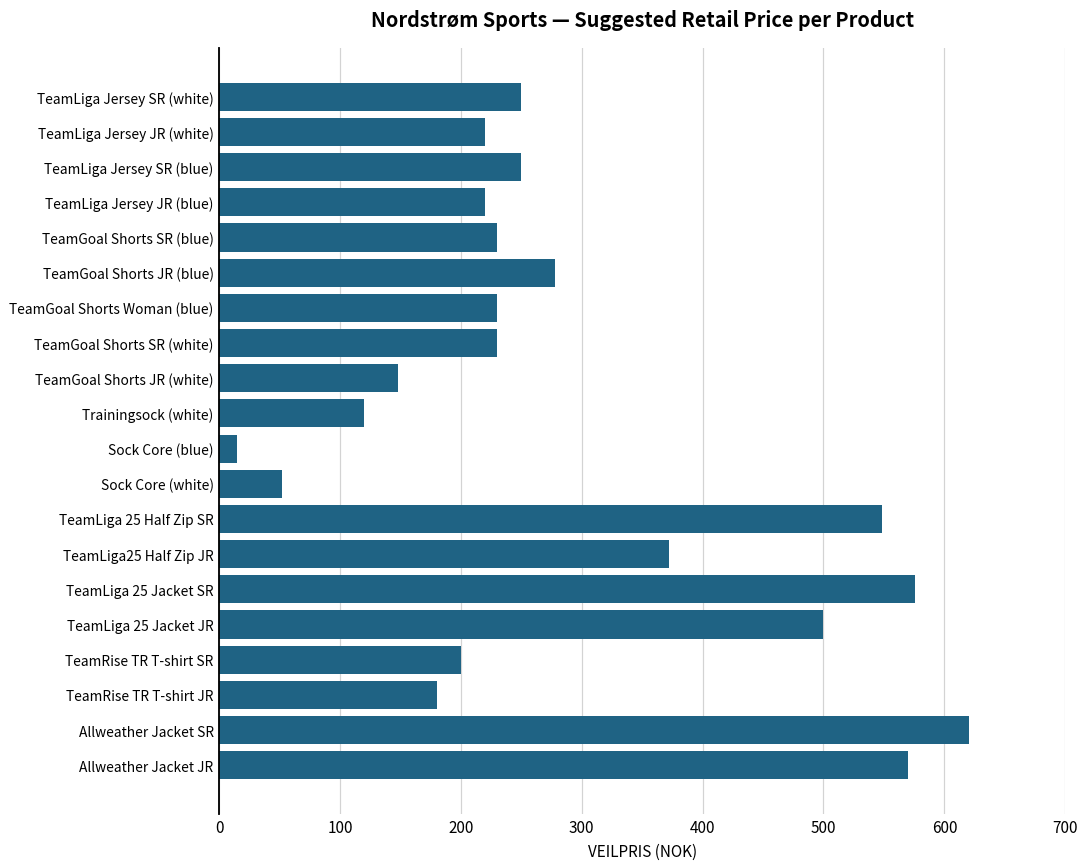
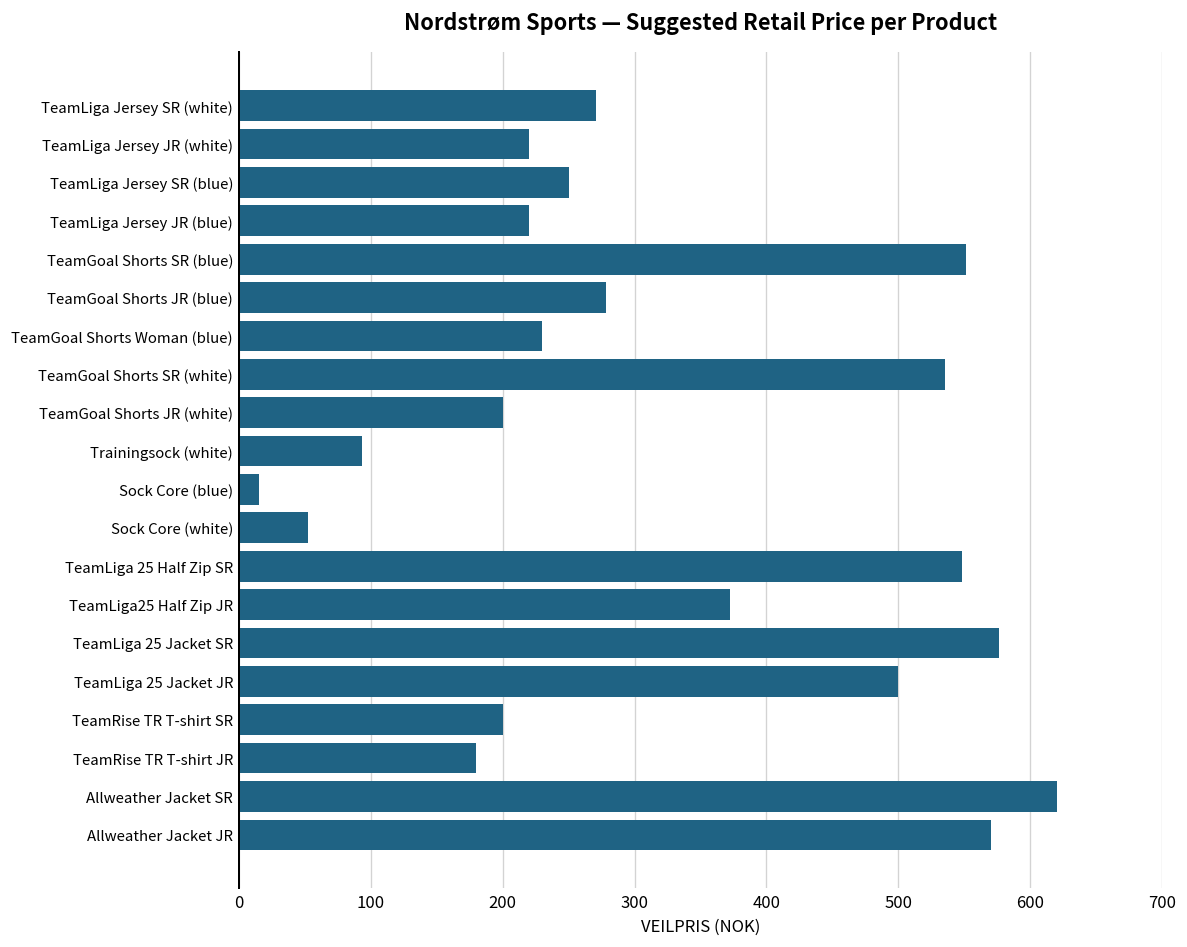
  {
-   "TeamLiga Jersey SR (white)": 250,
+   "TeamLiga Jersey SR (white)": 271,
    "TeamLiga Jersey JR (white)": 220,
    "TeamLiga Jersey SR (blue)": 250,
    "TeamLiga Jersey JR (blue)": 220,
-   "TeamGoal Shorts SR (blue)": 230,
+   "TeamGoal Shorts SR (blue)": 551,
    "TeamGoal Shorts JR (blue)": 278,
    "TeamGoal Shorts Woman (blue)": 230,
-   "TeamGoal Shorts SR (white)": 230,
-   "TeamGoal Shorts JR (white)": 148,
-   "Trainingsock (white)": 120,
+   "TeamGoal Shorts SR (white)": 535,
+   "TeamGoal Shorts JR (white)": 200,
+   "Trainingsock (white)": 93,
    "Sock Core (blue)": 15,
    "Sock Core (white)": 52,
    "TeamLiga 25 Half Zip SR": 548,
    "TeamLiga25 Half Zip JR": 372,
    "TeamLiga 25 Jacket SR": 576,
    "TeamLiga 25 Jacket JR": 500,
    "TeamRise TR T-shirt SR": 200,
    "TeamRise TR T-shirt JR": 180,
    "Allweather Jacket SR": 620,
    "Allweather Jacket JR": 570
  }
